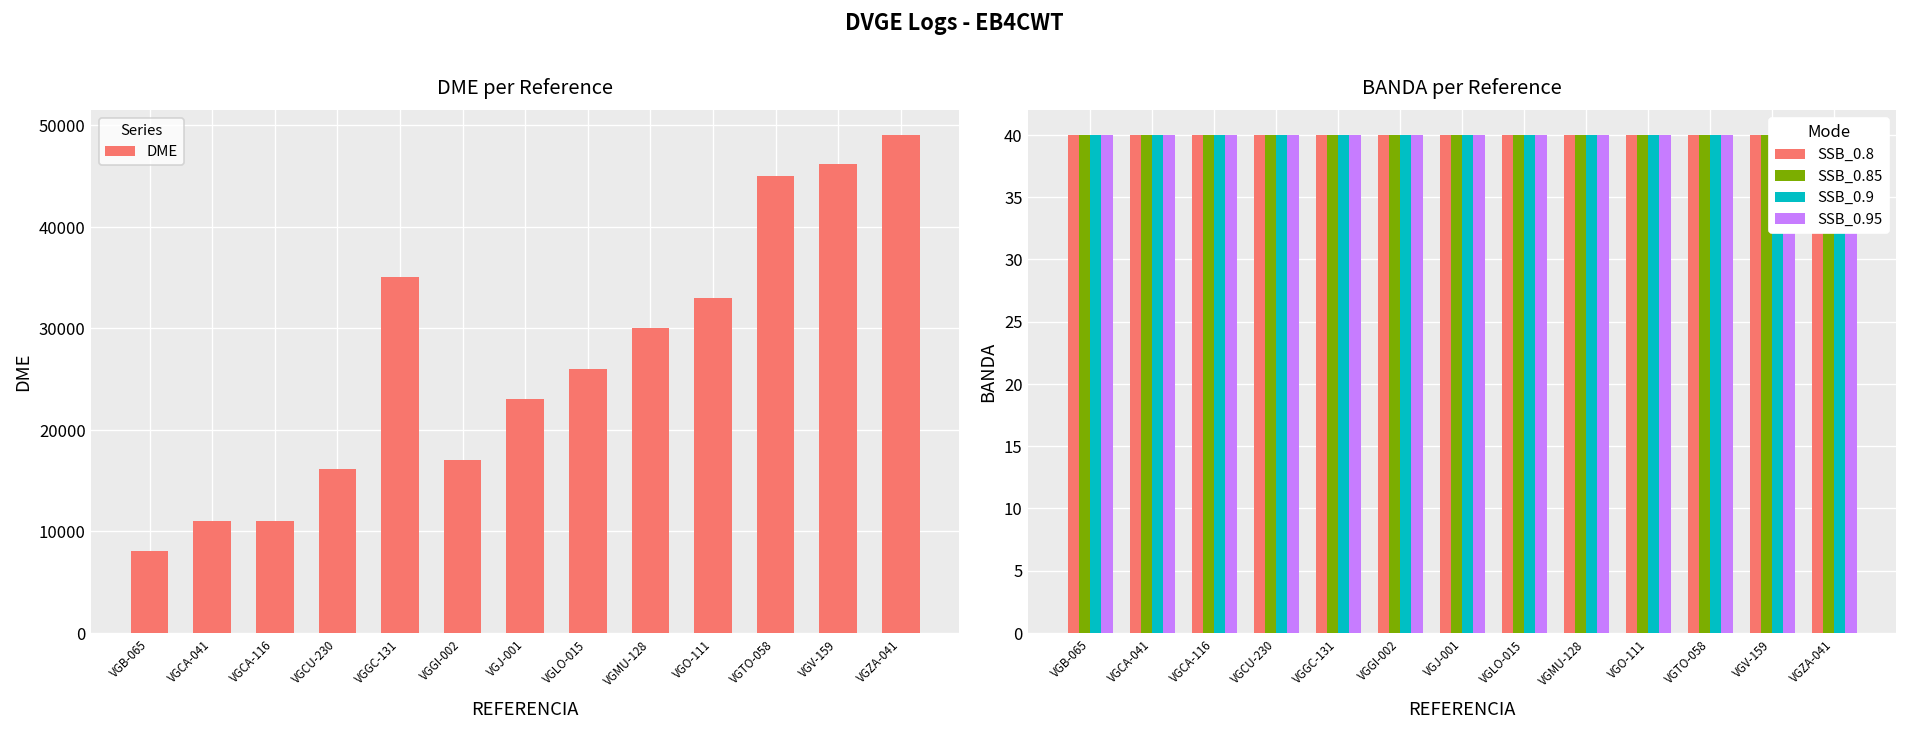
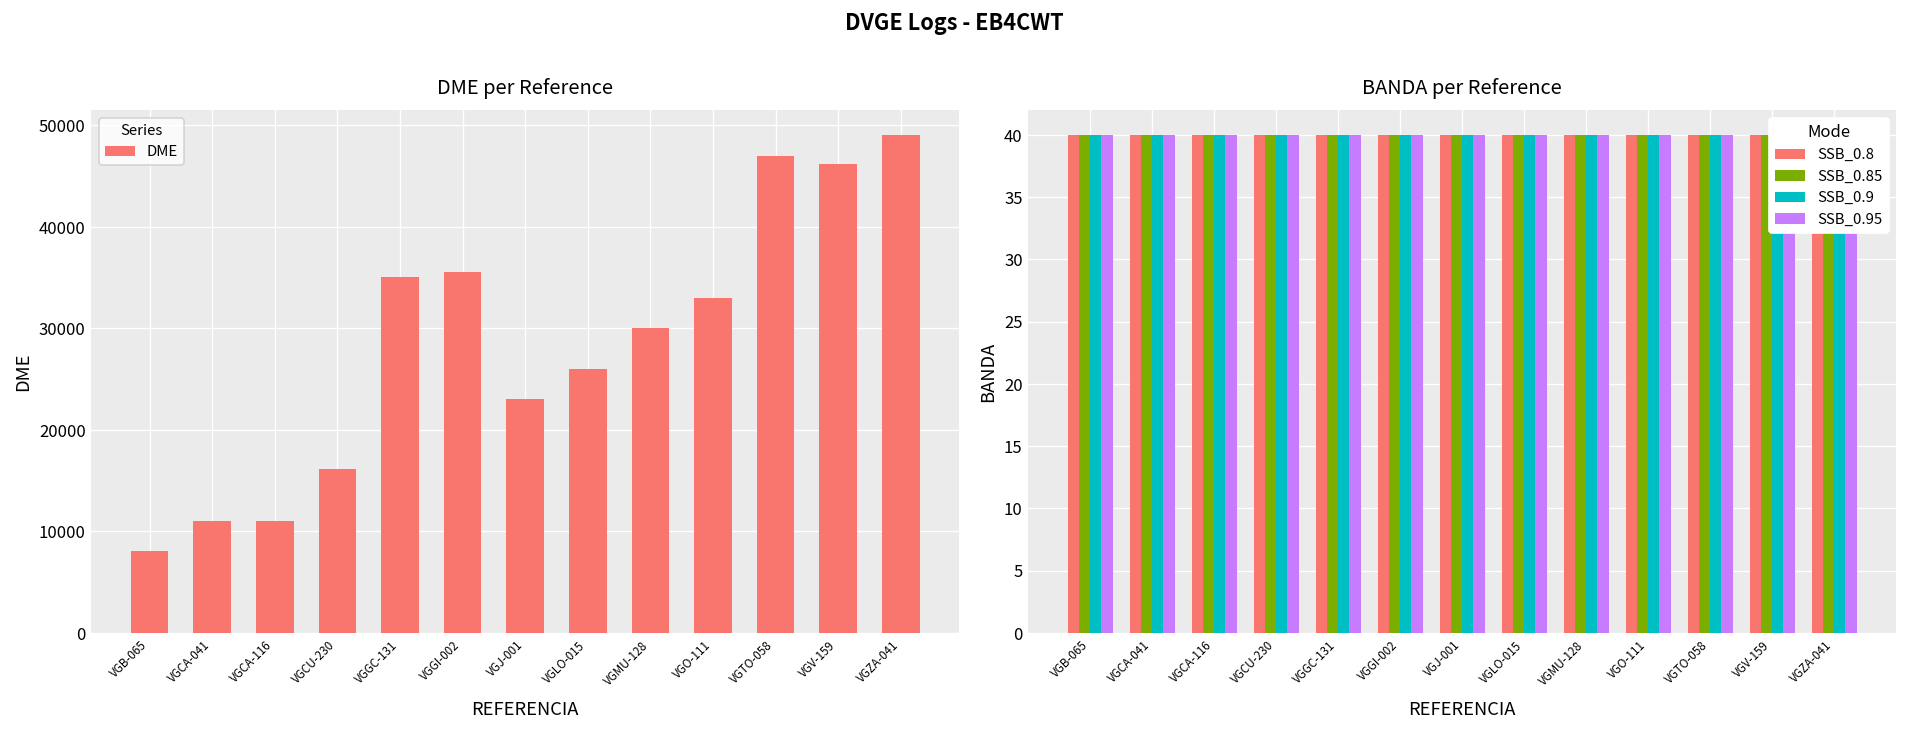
  {
    "DME per Reference": {
      "VGB-065": 8000,
      "VGCA-041": 11000,
      "VGCA-116": 11000,
      "VGCU-230": 16000,
      "VGGC-131": 35000,
-     "VGGI-002": 17000,
+     "VGGI-002": 36000,
      "VGJ-001": 23000,
      "VGLO-015": 26000,
      "VGMU-128": 30000,
      "VGO-111": 33000,
-     "VGTO-058": 45000,
+     "VGTO-058": 47000,
      "VGV-159": 46000,
      "VGZA-041": 49000
    },
    "BANDA per Reference": {
      "SSB_0.8": {
        "VGB-065": 40.0,
        "VGCA-041": 40.0,
        "VGCA-116": 40.0,
        "VGCU-230": 40.0,
        "VGGC-131": 40.0,
        "VGGI-002": 40.0,
        "VGJ-001": 40.0,
        "VGLO-015": 40.0,
        "VGMU-128": 40.0,
        "VGO-111": 40.0,
        "VGTO-058": 40.0,
        "VGV-159": 40.0
      },
      "SSB_0.85": {
        "VGB-065": 40.0,
        "VGCA-041": 40.0,
        "VGCA-116": 40.0,
        "VGCU-230": 40.0,
        "VGGC-131": 40.0,
        "VGGI-002": 40.0,
        "VGJ-001": 40.0,
        "VGLO-015": 40.0,
        "VGMU-128": 40.0,
        "VGO-111": 40.0,
        "VGTO-058": 40.0,
        "VGV-159": 40.0
      },
      "SSB_0.9": {
        "VGB-065": 40.0,
        "VGCA-041": 40.0,
        "VGCA-116": 40.0,
        "VGCU-230": 40.0,
        "VGGC-131": 40.0,
        "VGGI-002": 40.0,
        "VGJ-001": 40.0,
        "VGLO-015": 40.0,
        "VGMU-128": 40.0,
        "VGO-111": 40.0,
        "VGTO-058": 40.0
      },
      "SSB_0.95": {
        "VGB-065": 40.0,
        "VGCA-041": 40.0,
        "VGCA-116": 40.0,
        "VGCU-230": 40.0,
        "VGGC-131": 40.0,
        "VGGI-002": 40.0,
        "VGJ-001": 40.0,
        "VGLO-015": 40.0,
        "VGMU-128": 40.0,
        "VGO-111": 40.0,
        "VGTO-058": 40.0
      }
    }
  }
